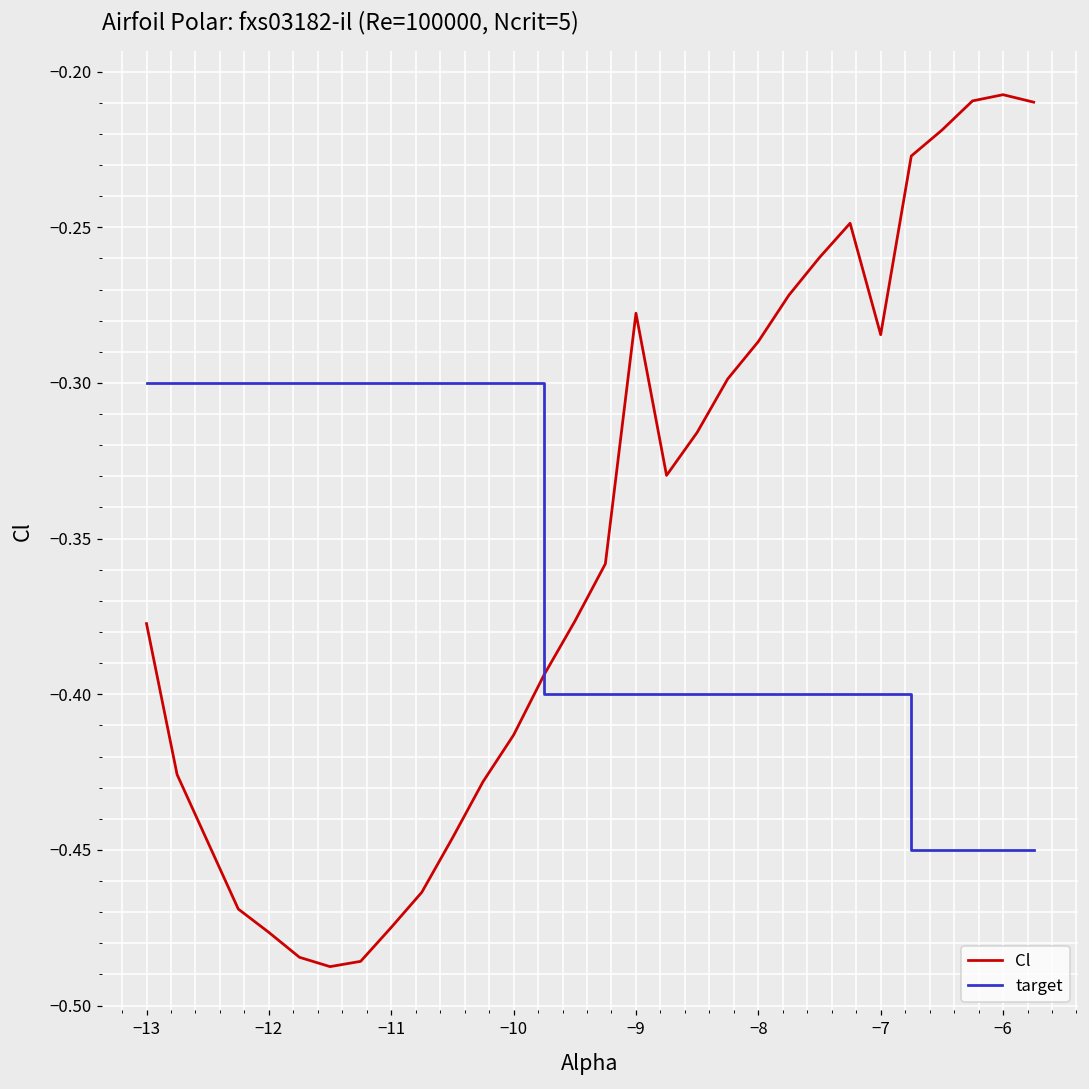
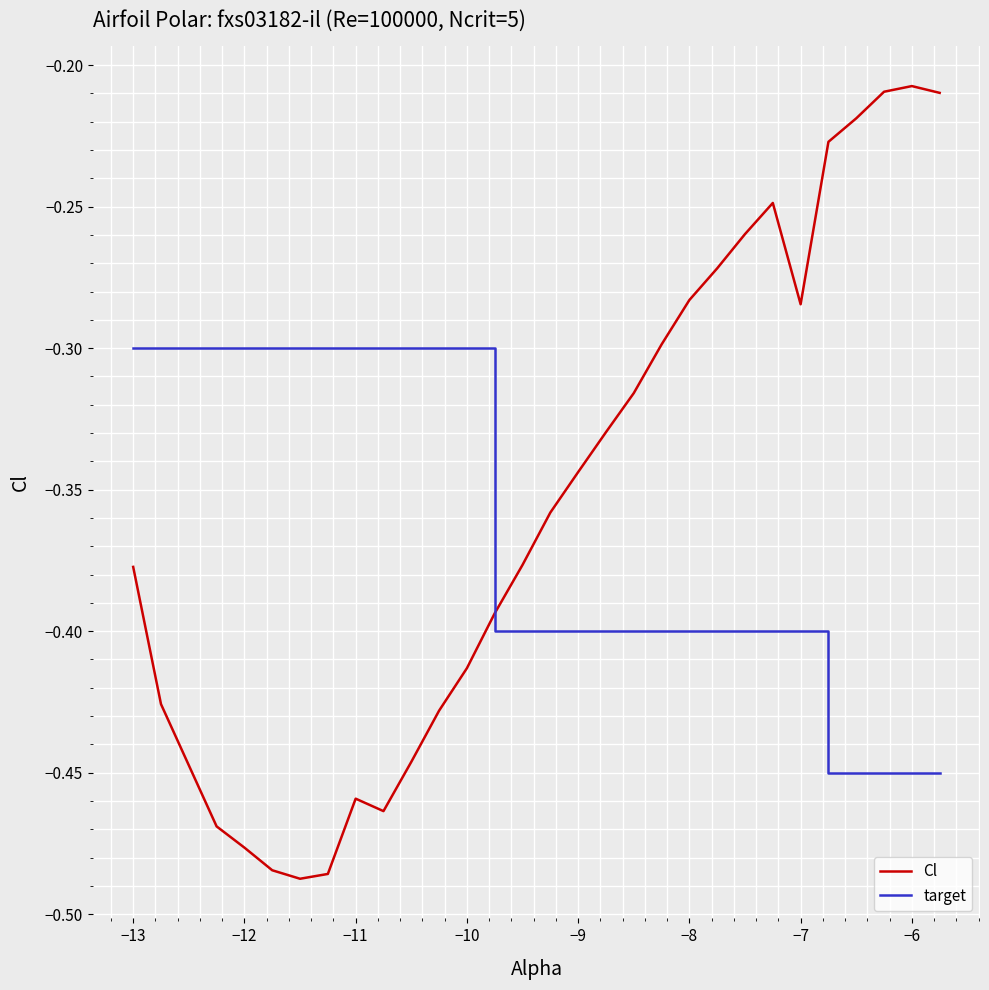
  {
    "Cl": {
      "−13": -0.377,
      "−12": -0.477,
-     "−11": -0.475,
+     "−11": -0.459,
      "−10": -0.413,
-     "−9": -0.278,
-     "−8": -0.287,
+     "−9": -0.344,
+     "−8": -0.283,
      "−7": -0.285,
      "−6": -0.207
    },
    "target": {
      "−13": -0.300,
      "−12": -0.300,
      "−11": -0.300,
      "−10": -0.300,
      "−9": -0.400,
      "−8": -0.400,
      "−7": -0.400,
      "−6": -0.450
    }
  }
